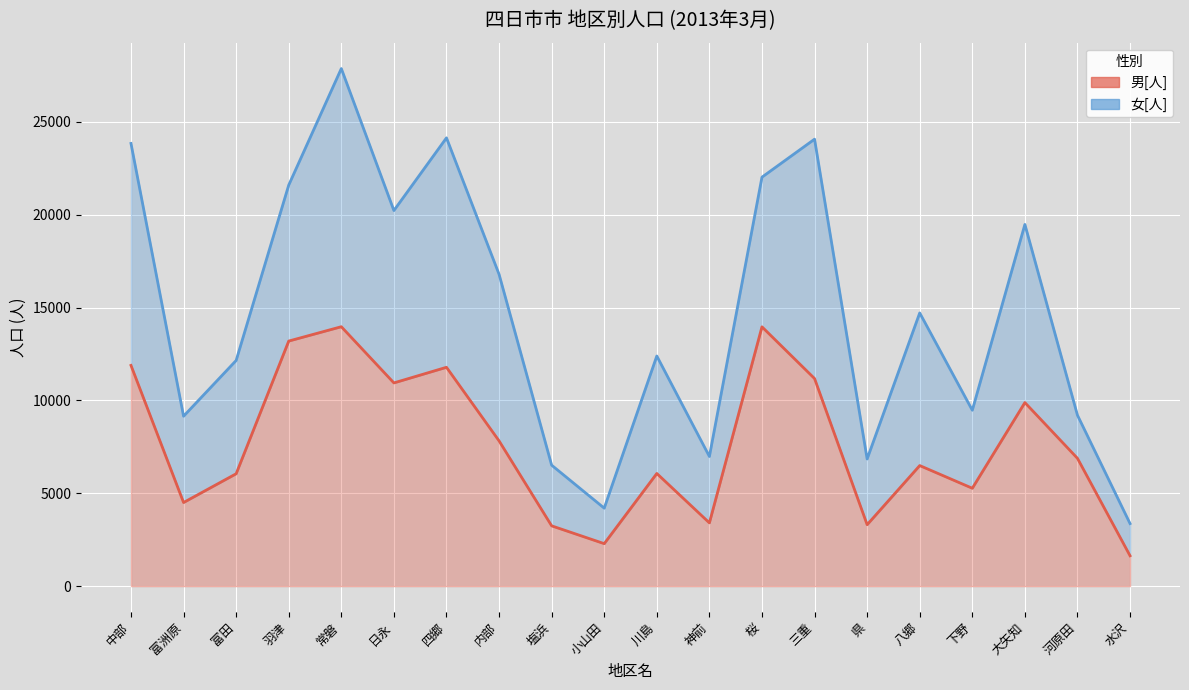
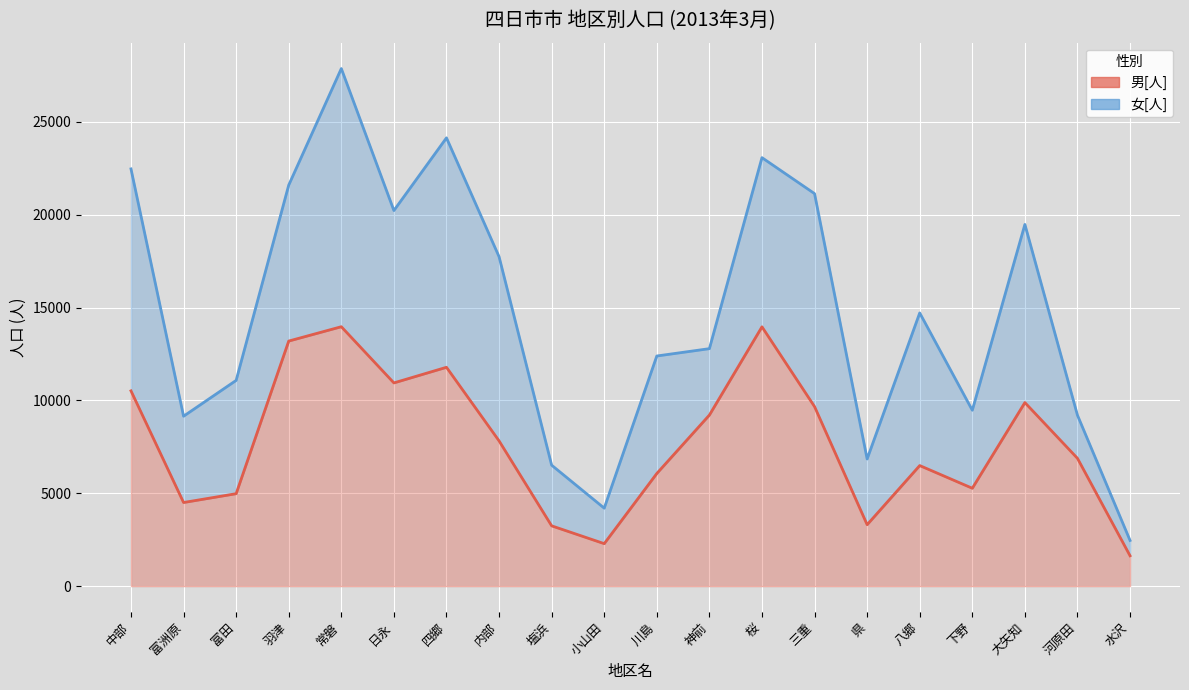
  {
    "男[人]": {
-     "中部": 11900,
+     "中部": 10500,
      "富洲原": 4500,
-     "富田": 6100,
+     "富田": 5000,
      "羽津": 13200,
      "常磐": 14000,
      "日永": 10900,
      "四郷": 11800,
      "内部": 7800,
      "塩浜": 3200,
      "小山田": 2300,
      "川島": 6100,
-     "神前": 3400,
+     "神前": 9200,
      "桜": 14000,
-     "三重": 11200,
+     "三重": 9700,
      "県": 3300,
      "八郷": 6500,
      "下野": 5300,
      "大矢知": 9900,
      "河原田": 6900,
      "水沢": 1600
    },
    "女[人]": {
      "中部": 11900,
      "富洲原": 4600,
      "富田": 6100,
      "羽津": 8400,
      "常磐": 13900,
      "日永": 9300,
      "四郷": 12400,
-     "内部": 9000,
+     "内部": 9900,
      "塩浜": 3300,
      "小山田": 1900,
      "川島": 6300,
      "神前": 3600,
-     "桜": 8100,
-     "三重": 12900,
+     "桜": 9100,
+     "三重": 11500,
      "県": 3500,
      "八郷": 8200,
      "下野": 4200,
      "大矢知": 9600,
      "河原田": 2300,
-     "水沢": 1700
+     "水沢": 800
    }
  }
